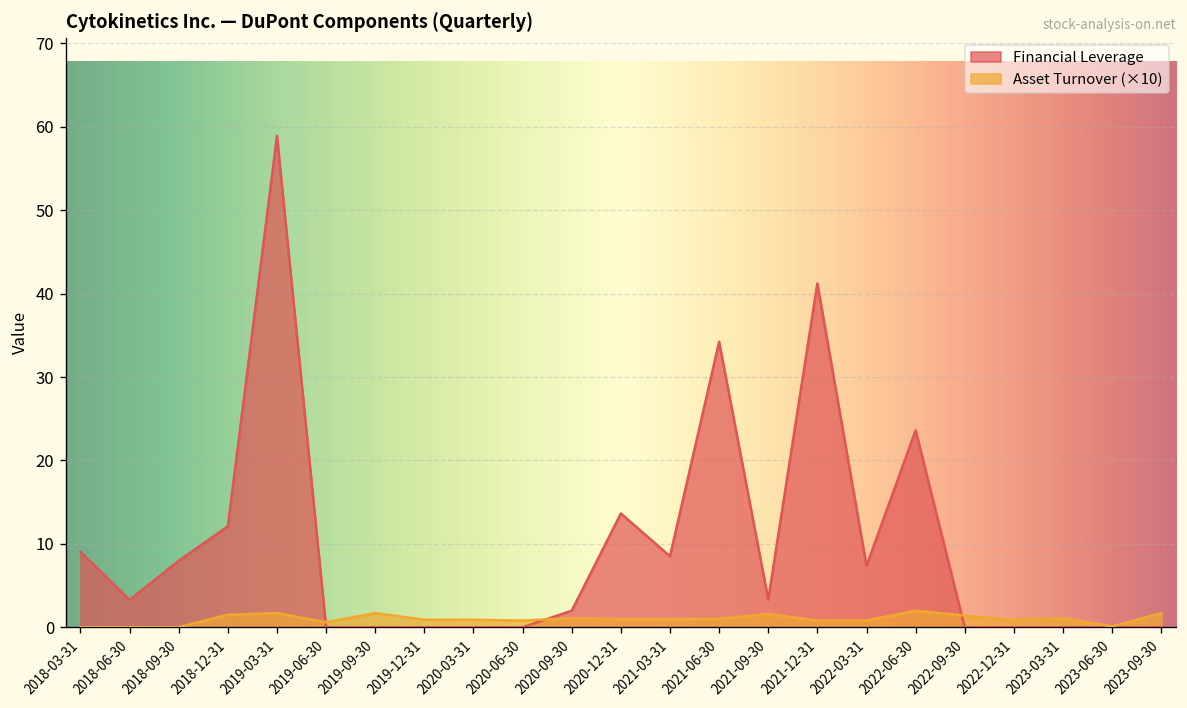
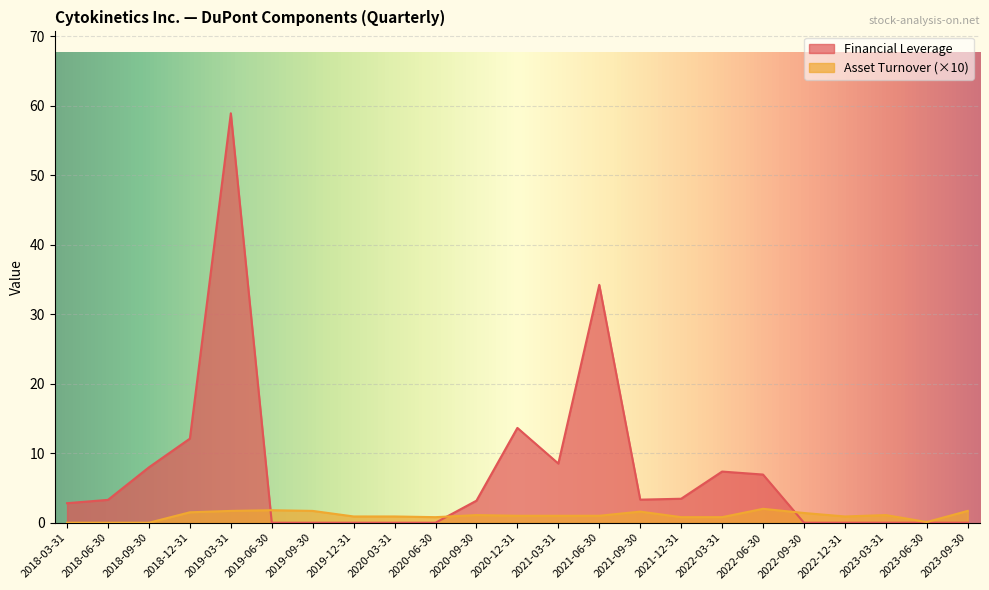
  {
    "Financial Leverage": {
-     "2018-03-31": 9,
+     "2018-03-31": 3,
      "2018-06-30": 3,
      "2018-09-30": 8,
      "2018-12-31": 12,
      "2019-03-31": 59,
      "2019-06-30": 0,
      "2019-09-30": 0,
      "2019-12-31": 0,
      "2020-03-31": 0,
      "2020-06-30": 0,
-     "2020-09-30": 2,
+     "2020-09-30": 3,
      "2020-12-31": 14,
      "2021-03-31": 9,
      "2021-06-30": 34,
      "2021-09-30": 3,
-     "2021-12-31": 41,
+     "2021-12-31": 3,
      "2022-03-31": 7,
-     "2022-06-30": 24,
+     "2022-06-30": 7,
      "2022-09-30": 0,
      "2022-12-31": 0,
      "2023-03-31": 0,
      "2023-09-30": 0
    },
    "Asset Turnover (×10)": {
      "2018-03-31": 0,
      "2018-06-30": 0,
      "2018-09-30": 0,
      "2018-12-31": 2,
      "2019-03-31": 2,
-     "2019-06-30": 1,
+     "2019-06-30": 2,
      "2019-09-30": 2,
      "2019-12-31": 1,
      "2020-03-31": 1,
      "2020-06-30": 1,
      "2020-09-30": 1,
      "2020-12-31": 1,
      "2021-03-31": 1,
      "2021-06-30": 1,
      "2021-09-30": 2,
      "2021-12-31": 1,
      "2022-03-31": 1,
      "2022-06-30": 2,
      "2022-09-30": 1,
      "2022-12-31": 1,
      "2023-03-31": 1,
      "2023-09-30": 2
    }
  }
